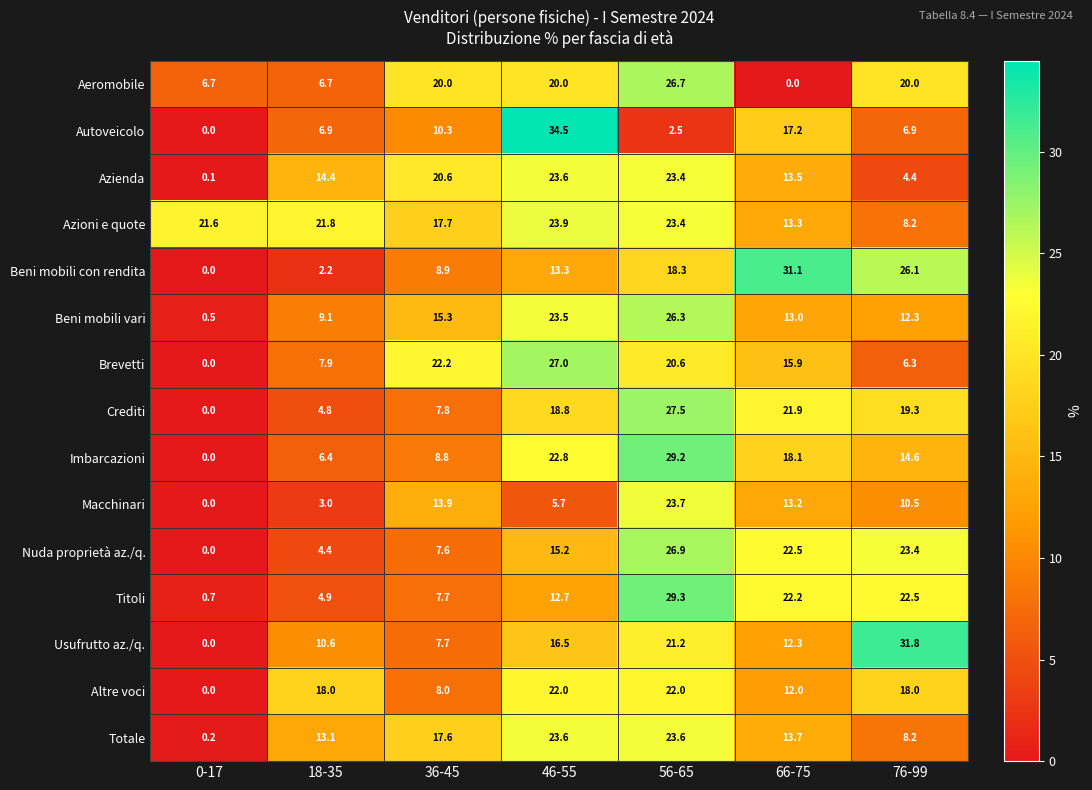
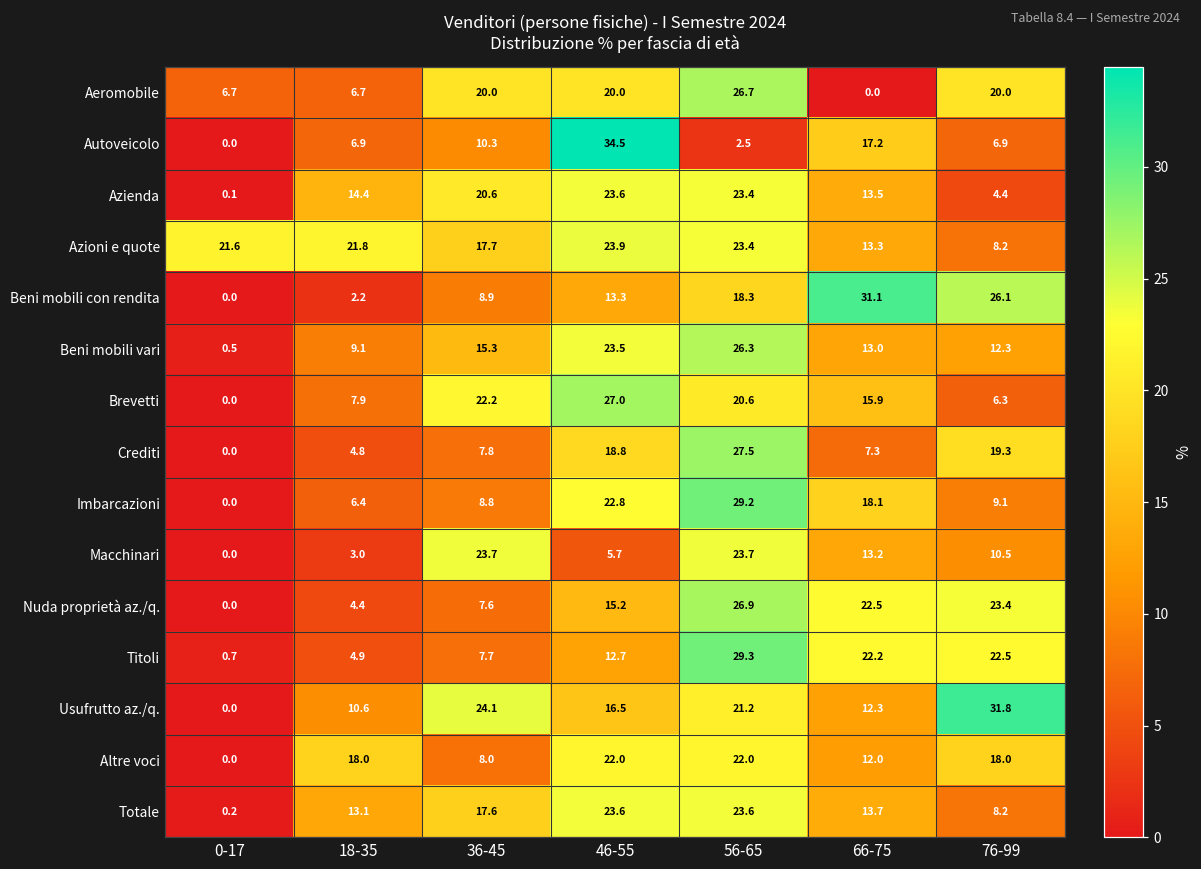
  {
    "Aeromobile": {
      "0-17": 6.7,
      "18-35": 6.7,
      "36-45": 20.0,
      "46-55": 20.0,
      "56-65": 26.7,
      "66-75": 0.0,
      "76-99": 20.0
    },
    "Autoveicolo": {
      "0-17": 0.0,
      "18-35": 6.9,
      "36-45": 10.3,
      "46-55": 34.5,
      "56-65": 2.5,
      "66-75": 17.2,
      "76-99": 6.9
    },
    "Azienda": {
      "0-17": 0.1,
      "18-35": 14.4,
      "36-45": 20.6,
      "46-55": 23.6,
      "56-65": 23.4,
      "66-75": 13.5,
      "76-99": 4.4
    },
    "Azioni e quote": {
      "0-17": 21.6,
      "18-35": 21.8,
      "36-45": 17.7,
      "46-55": 23.9,
      "56-65": 23.4,
      "66-75": 13.3,
      "76-99": 8.2
    },
    "Beni mobili con rendita": {
      "0-17": 0.0,
      "18-35": 2.2,
      "36-45": 8.9,
      "46-55": 13.3,
      "56-65": 18.3,
      "66-75": 31.1,
      "76-99": 26.1
    },
    "Beni mobili vari": {
      "0-17": 0.5,
      "18-35": 9.1,
      "36-45": 15.3,
      "46-55": 23.5,
      "56-65": 26.3,
      "66-75": 13.0,
      "76-99": 12.3
    },
    "Brevetti": {
      "0-17": 0.0,
      "18-35": 7.9,
      "36-45": 22.2,
      "46-55": 27.0,
      "56-65": 20.6,
      "66-75": 15.9,
      "76-99": 6.3
    },
    "Crediti": {
      "0-17": 0.0,
      "18-35": 4.8,
      "36-45": 7.8,
      "46-55": 18.8,
      "56-65": 27.5,
-     "66-75": 21.9,
+     "66-75": 7.3,
      "76-99": 19.3
    },
    "Imbarcazioni": {
      "0-17": 0.0,
      "18-35": 6.4,
      "36-45": 8.8,
      "46-55": 22.8,
      "56-65": 29.2,
      "66-75": 18.1,
-     "76-99": 14.6
+     "76-99": 9.1
    },
    "Macchinari": {
      "0-17": 0.0,
      "18-35": 3.0,
-     "36-45": 13.9,
+     "36-45": 23.7,
      "46-55": 5.7,
      "56-65": 23.7,
      "66-75": 13.2,
      "76-99": 10.5
    },
    "Nuda proprietà az./q.": {
      "0-17": 0.0,
      "18-35": 4.4,
      "36-45": 7.6,
      "46-55": 15.2,
      "56-65": 26.9,
      "66-75": 22.5,
      "76-99": 23.4
    },
    "Titoli": {
      "0-17": 0.7,
      "18-35": 4.9,
      "36-45": 7.7,
      "46-55": 12.7,
      "56-65": 29.3,
      "66-75": 22.2,
      "76-99": 22.5
    },
    "Usufrutto az./q.": {
      "0-17": 0.0,
      "18-35": 10.6,
-     "36-45": 7.7,
+     "36-45": 24.1,
      "46-55": 16.5,
      "56-65": 21.2,
      "66-75": 12.3,
      "76-99": 31.8
    },
    "Altre voci": {
      "0-17": 0.0,
      "18-35": 18.0,
      "36-45": 8.0,
      "46-55": 22.0,
      "56-65": 22.0,
      "66-75": 12.0,
      "76-99": 18.0
    },
    "Totale": {
      "0-17": 0.2,
      "18-35": 13.1,
      "36-45": 17.6,
      "46-55": 23.6,
      "56-65": 23.6,
      "66-75": 13.7,
      "76-99": 8.2
    }
  }
